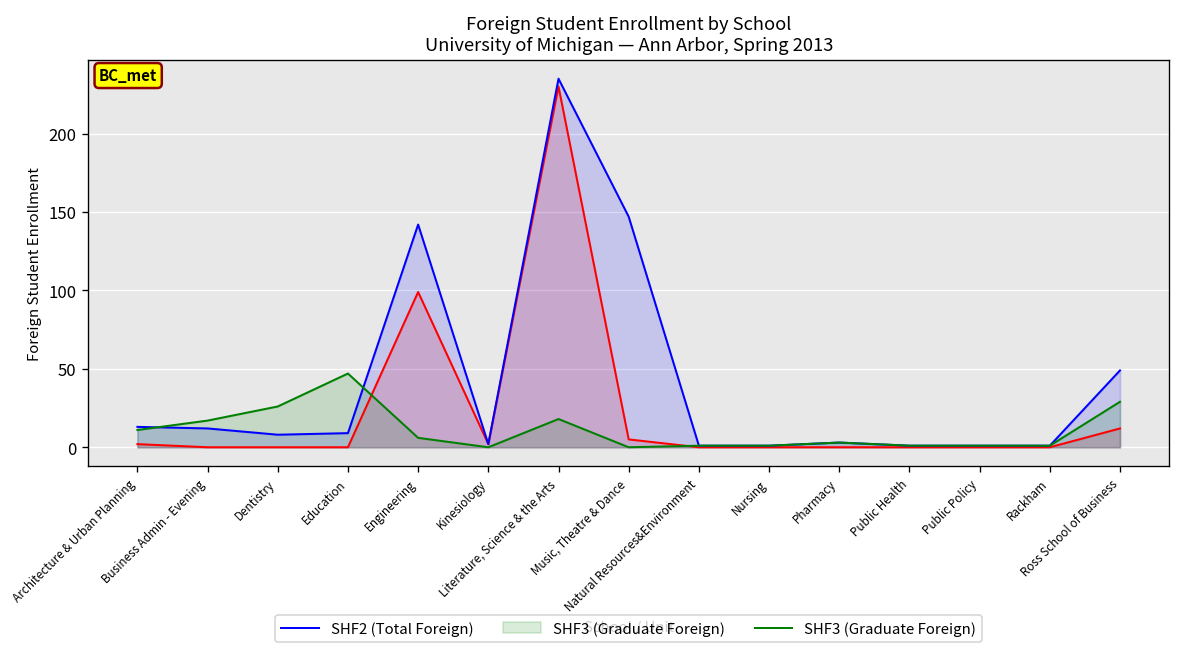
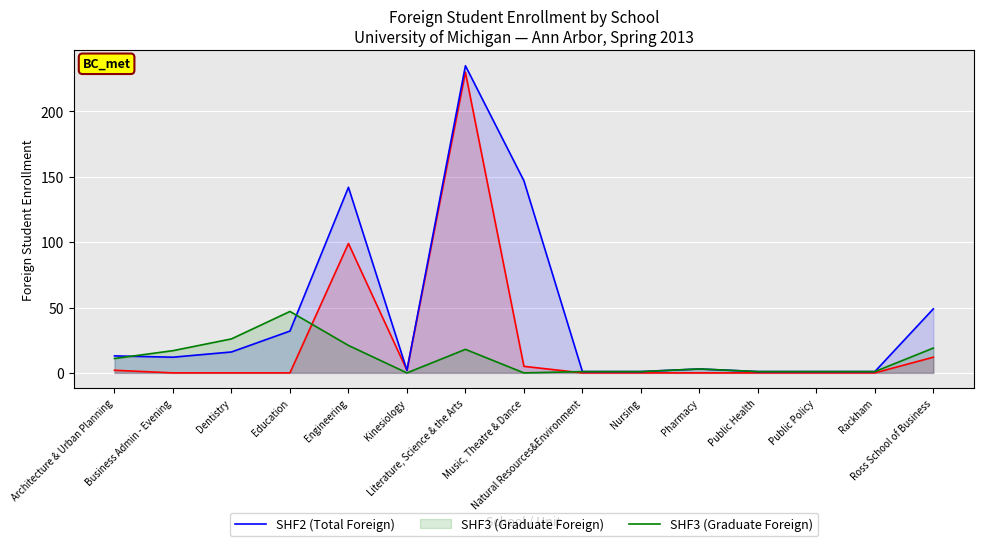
  {
    "SHF2 (Total Foreign)": {
      "Architecture & Urban Planning": 13,
      "Business Admin - Evening": 12,
-     "Dentistry": 8,
-     "Education": 9,
+     "Dentistry": 16,
+     "Education": 32,
      "Engineering": 142,
      "Literature, Science & the Arts": 235,
      "Music, Theatre & Dance": 147,
      "Ross School of Business": 49
    },
    "SHF3 (Graduate Foreign)": {
      "Architecture & Urban Planning": 11,
      "Business Admin - Evening": 17,
      "Dentistry": 26,
      "Education": 47,
-     "Engineering": 6,
+     "Engineering": 21,
      "Kinesiology": 0,
      "Literature, Science & the Arts": 18,
      "Music, Theatre & Dance": 0,
-     "Ross School of Business": 29
+     "Ross School of Business": 19
    }
  }
